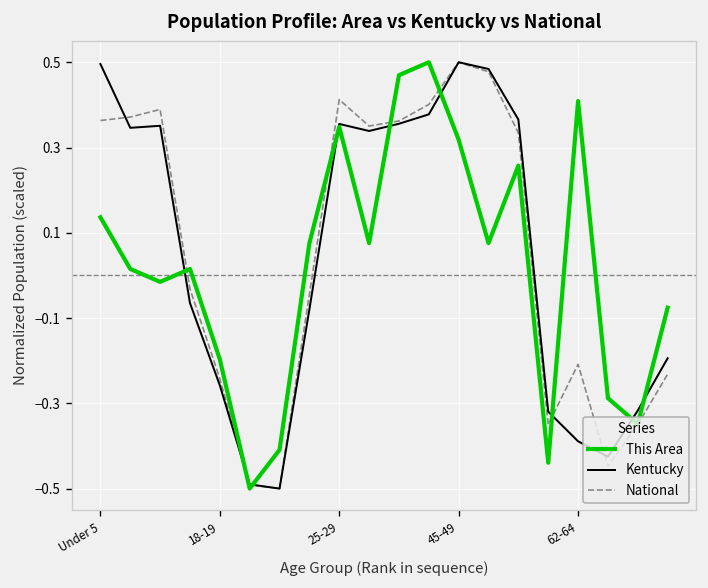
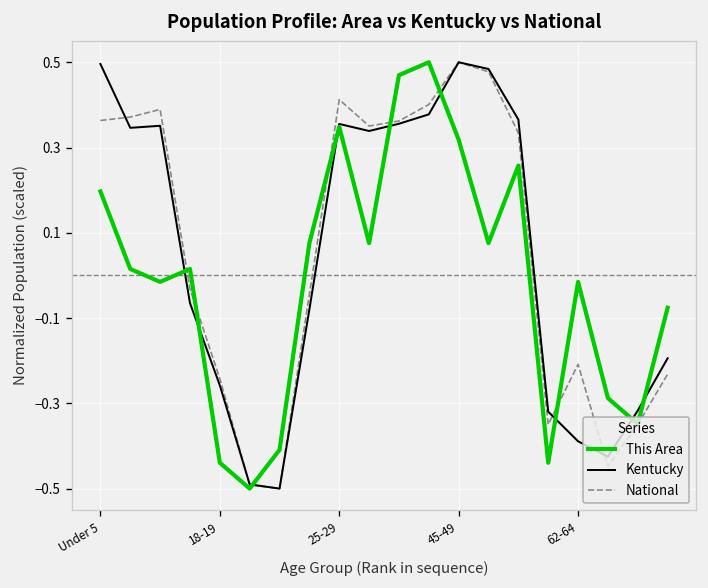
  {
    "This Area": {
-     "Under 5": 0.14,
-     "18-19": -0.20,
+     "Under 5": 0.20,
+     "18-19": -0.44,
      "45-49": 0.32,
-     "62-64": 0.41
+     "62-64": -0.02
    },
    "Kentucky": {
      "Under 5": 0.50,
      "18-19": -0.26,
      "62-64": -0.39
    },
    "National": {
      "Under 5": 0.36,
      "18-19": -0.24,
      "25-29": 0.41,
      "62-64": -0.21
    }
  }
